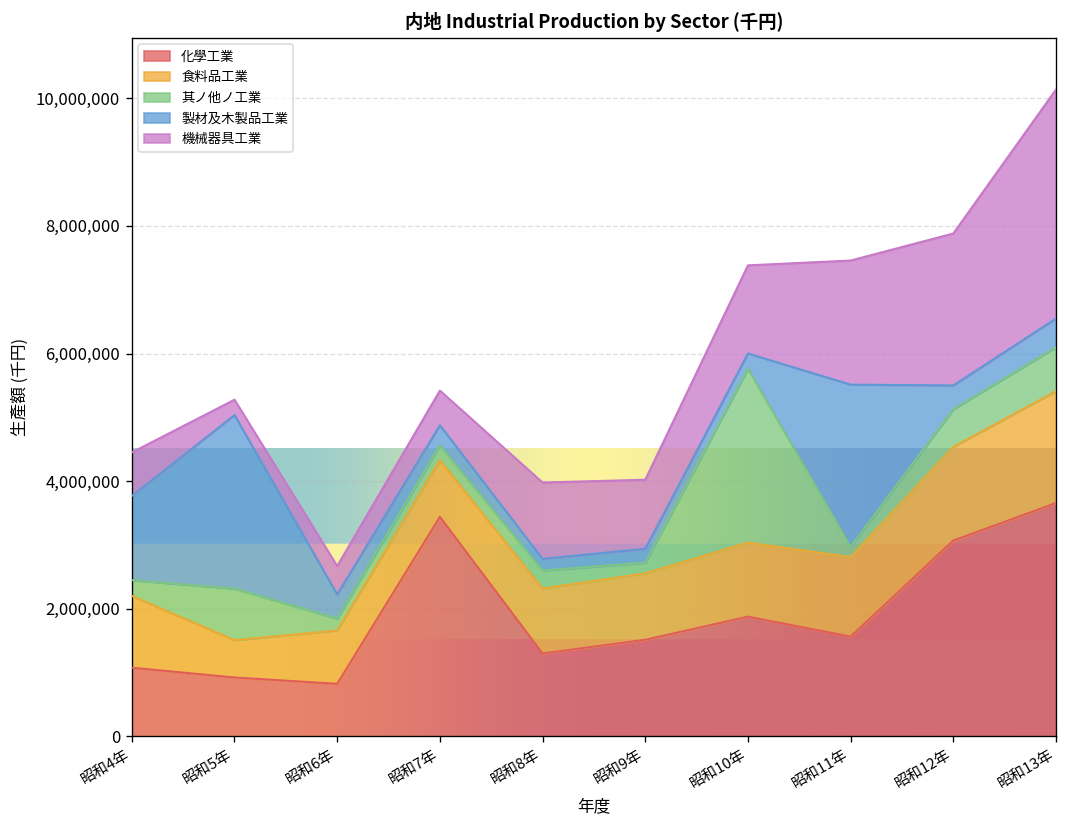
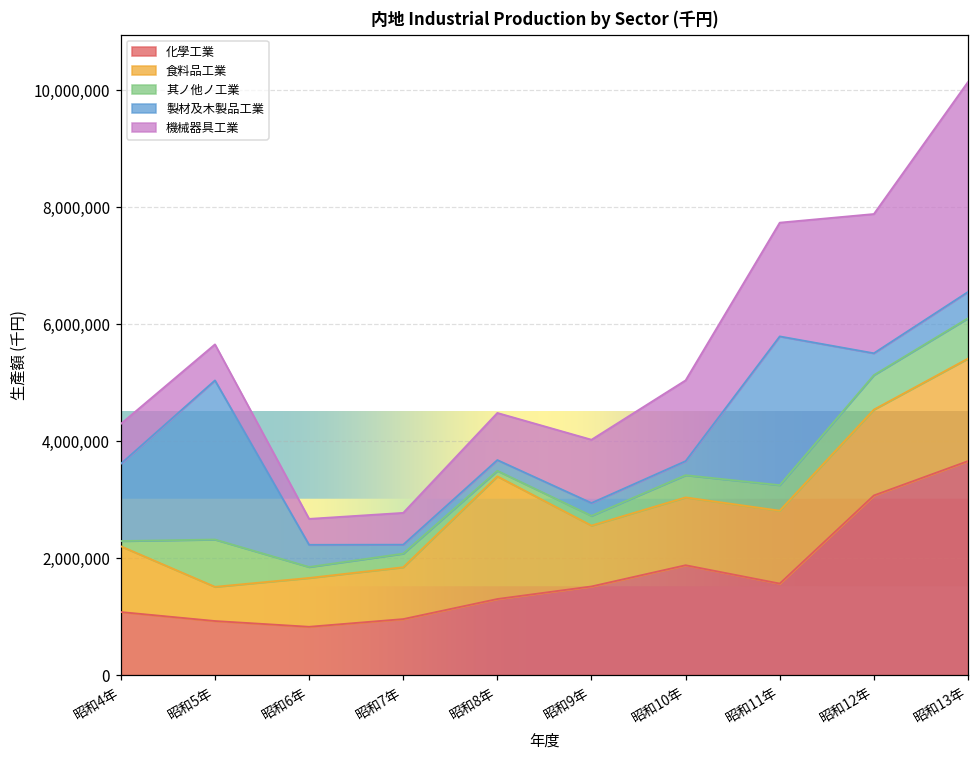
  {
    "化學工業": {
      "昭和4年": "1,100,000",
      "昭和5年": "900,000",
      "昭和6年": "800,000",
-     "昭和7年": "3,400,000",
+     "昭和7年": "1,000,000",
      "昭和8年": "1,300,000",
      "昭和9年": "1,500,000",
      "昭和10年": "1,900,000",
      "昭和11年": "1,600,000",
      "昭和12年": "3,100,000",
      "昭和13年": "3,700,000"
    },
    "食料品工業": {
      "昭和4年": "1,100,000",
      "昭和5年": "600,000",
      "昭和6年": "800,000",
      "昭和7年": "900,000",
-     "昭和8年": "1,000,000",
+     "昭和8年": "2,100,000",
      "昭和9年": "1,000,000",
      "昭和10年": "1,200,000",
      "昭和11年": "1,200,000",
      "昭和12年": "1,500,000",
      "昭和13年": "1,800,000"
    },
    "其ノ他ノ工業": {
-     "昭和4年": "200,000",
+     "昭和4年": "100,000",
      "昭和5年": "800,000",
      "昭和6年": "200,000",
      "昭和7年": "200,000",
-     "昭和8年": "300,000",
+     "昭和8年": "100,000",
      "昭和9年": "200,000",
-     "昭和10年": "2,700,000",
-     "昭和11年": "200,000",
+     "昭和10年": "400,000",
+     "昭和11年": "400,000",
      "昭和12年": "600,000",
      "昭和13年": "700,000"
    },
    "製材及木製品工業": {
      "昭和4年": "1,300,000",
      "昭和5年": "2,700,000",
      "昭和6年": "400,000",
-     "昭和7年": "300,000",
+     "昭和7年": "200,000",
      "昭和8年": "200,000",
      "昭和9年": "200,000",
      "昭和10年": "200,000",
      "昭和11年": "2,500,000",
      "昭和12年": "400,000",
      "昭和13年": "400,000"
    },
    "機械器具工業": {
      "昭和4年": "700,000",
-     "昭和5年": "200,000",
+     "昭和5年": "600,000",
      "昭和6年": "400,000",
      "昭和7年": "500,000",
-     "昭和8年": "1,200,000",
+     "昭和8年": "800,000",
      "昭和9年": "1,100,000",
      "昭和10年": "1,400,000",
      "昭和11年": "1,900,000",
      "昭和12年": "2,400,000",
      "昭和13年": "3,600,000"
    }
  }
